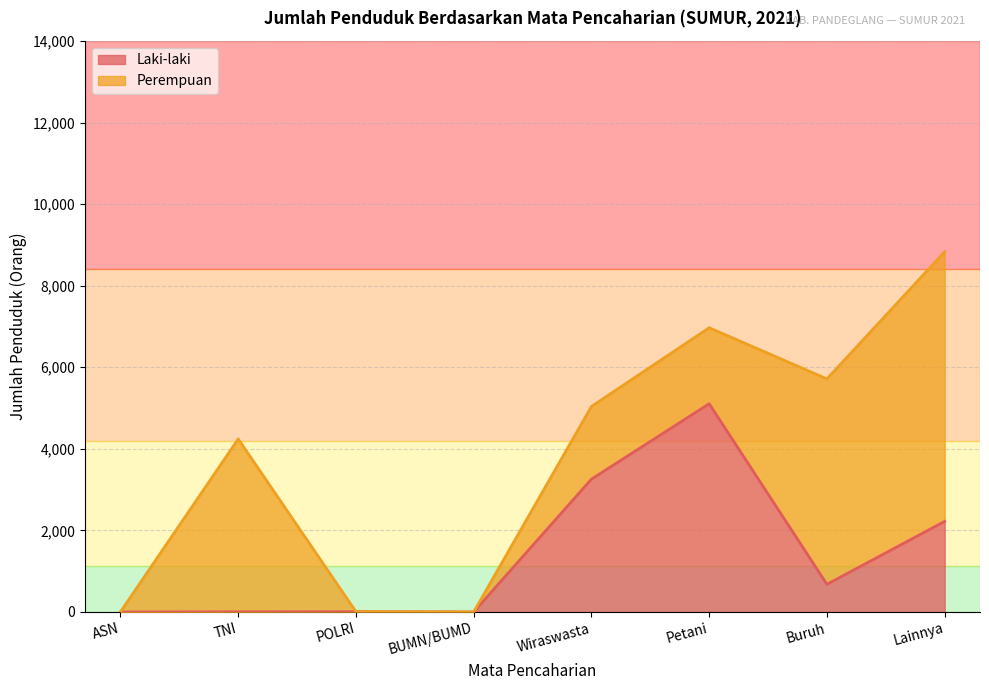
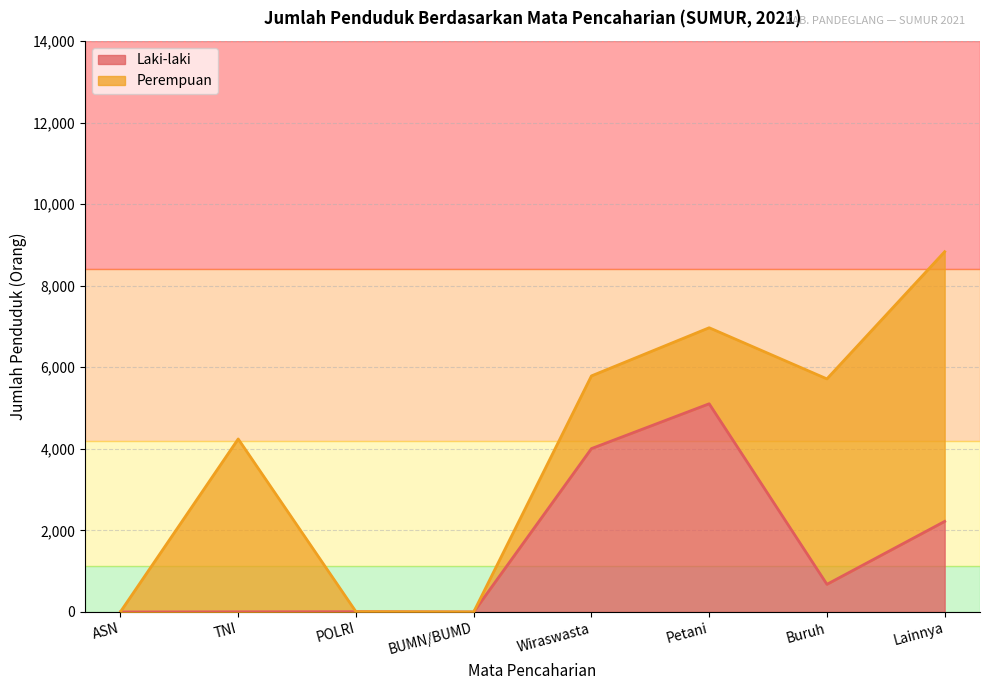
  {
    "Laki-laki": {
      "TNI": "0",
-     "Wiraswasta": "3,300",
+     "Wiraswasta": "4,000",
      "Petani": "5,100",
      "Buruh": "700",
      "Lainnya": "2,200"
    },
    "Perempuan": {
      "TNI": "4,200",
      "Wiraswasta": "1,800",
      "Petani": "1,900",
      "Buruh": "5,000",
      "Lainnya": "6,600"
    }
  }
